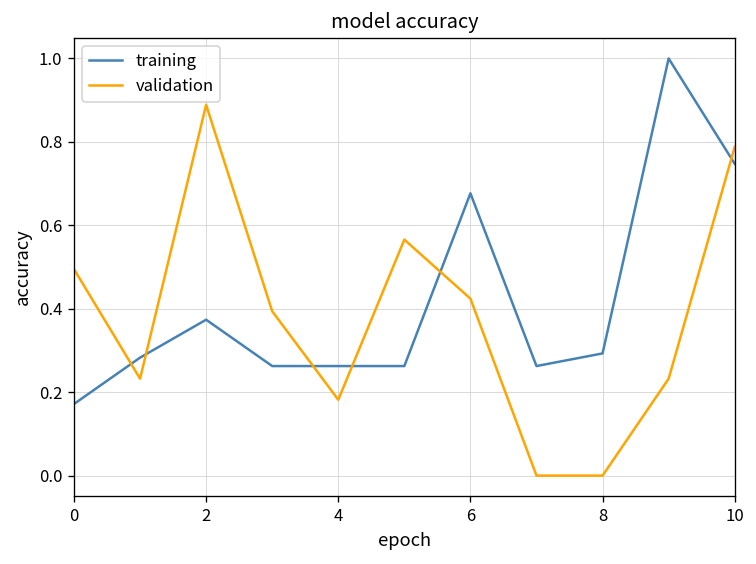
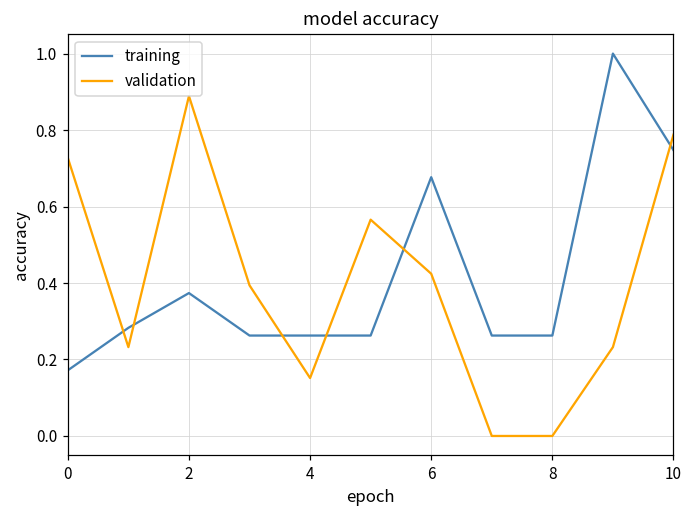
  {
    "training": {
      "0": 0.17,
      "2": 0.37,
      "4": 0.26,
      "6": 0.68,
-     "8": 0.29,
+     "8": 0.26,
      "10": 0.75
    },
    "validation": {
-     "0": 0.49,
+     "0": 0.73,
      "2": 0.89,
-     "4": 0.18,
+     "4": 0.15,
      "6": 0.42,
      "8": 0.00,
      "10": 0.79
    }
  }
